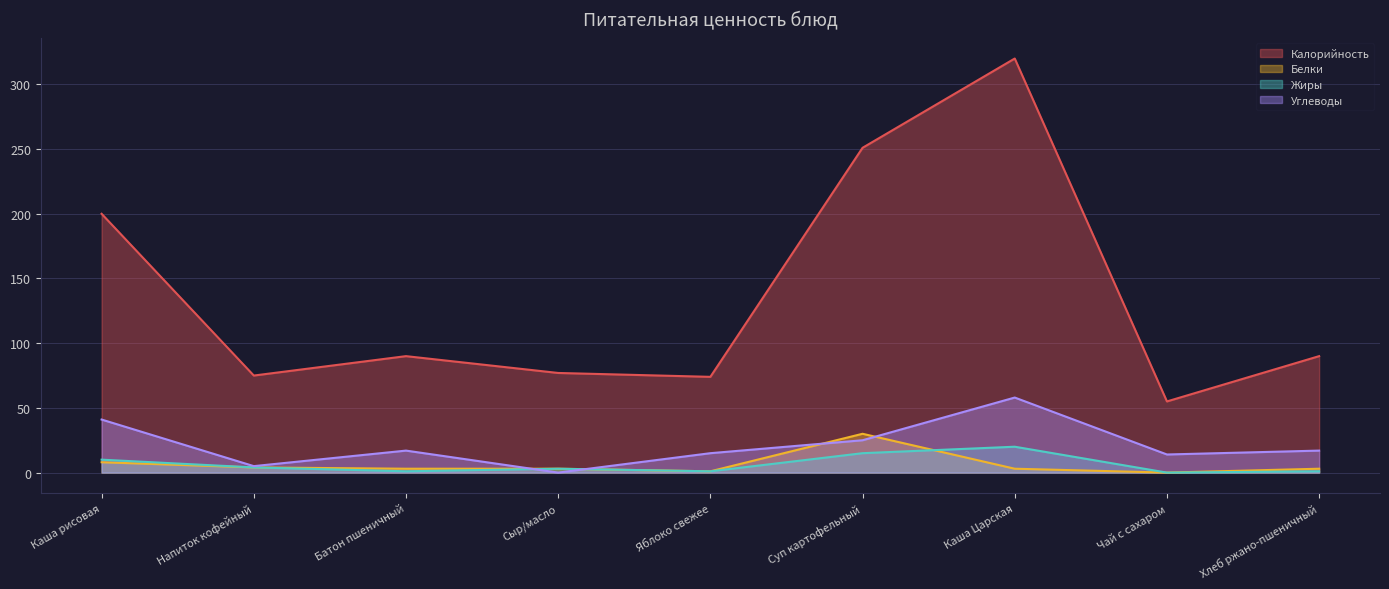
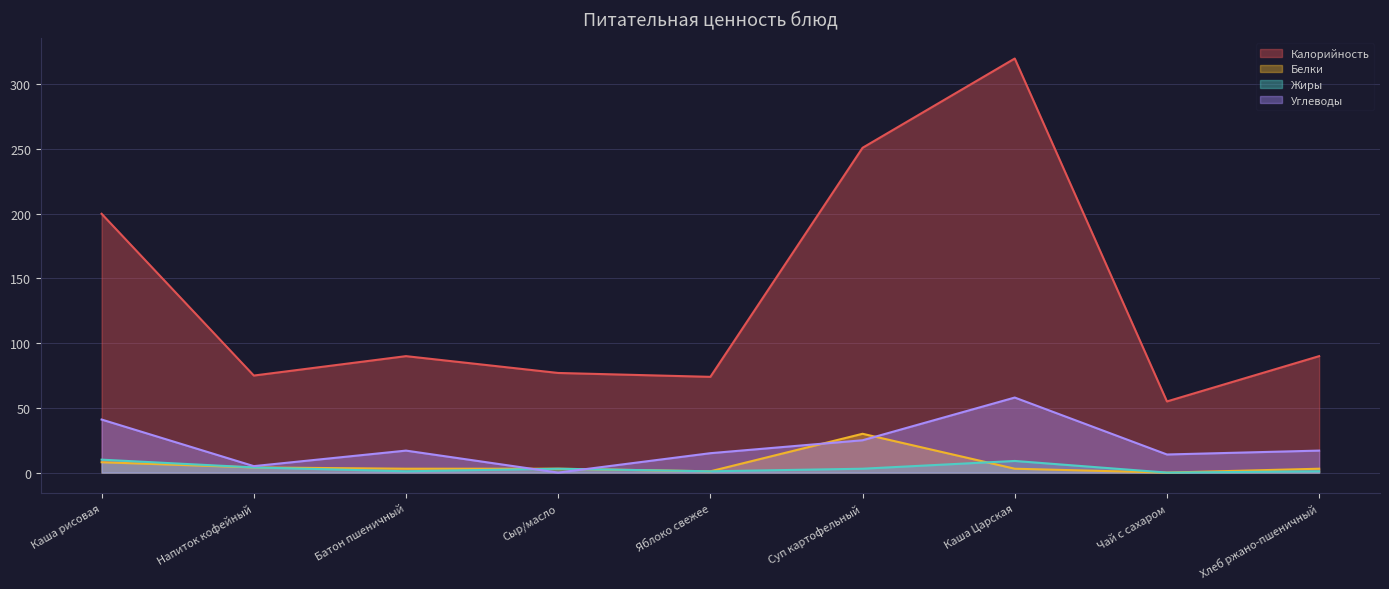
  {
    "Калорийность": {
      "Каша рисовая": 200,
      "Напиток кофейный": 75,
      "Батон пшеничный": 90,
      "Сыр/масло": 77,
      "Яблоко свежее": 74,
      "Суп картофельный": 251,
      "Каша Царская": 320,
      "Чай с сахаром": 55,
      "Хлеб ржано-пшеничный": 90
    },
    "Белки": {
      "Батон пшеничный": 3,
      "Суп картофельный": 30,
      "Каша Царская": 3,
      "Хлеб ржано-пшеничный": 3
    },
    "Жиры": {
      "Батон пшеничный": 1,
-     "Суп картофельный": 15,
-     "Каша Царская": 20,
+     "Суп картофельный": 3,
+     "Каша Царская": 9,
      "Хлеб ржано-пшеничный": 1
    },
    "Углеводы": {
      "Каша рисовая": 41,
      "Батон пшеничный": 17,
      "Сыр/масло": 0,
      "Яблоко свежее": 15,
      "Суп картофельный": 25,
      "Каша Царская": 58,
      "Чай с сахаром": 14,
      "Хлеб ржано-пшеничный": 17
    }
  }
